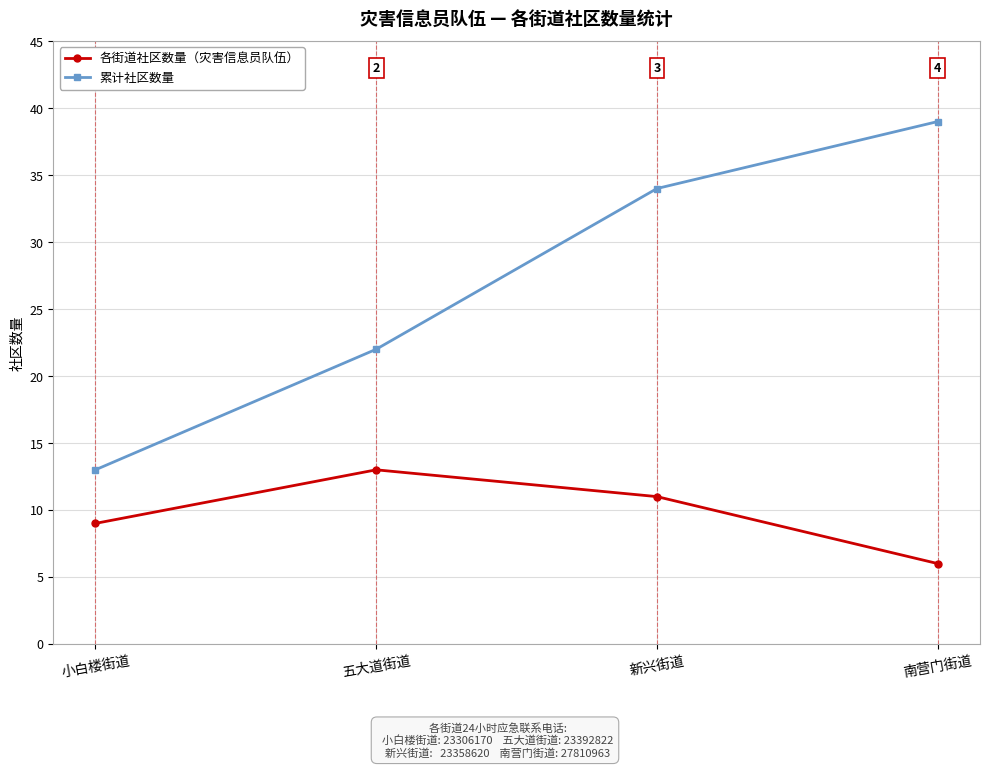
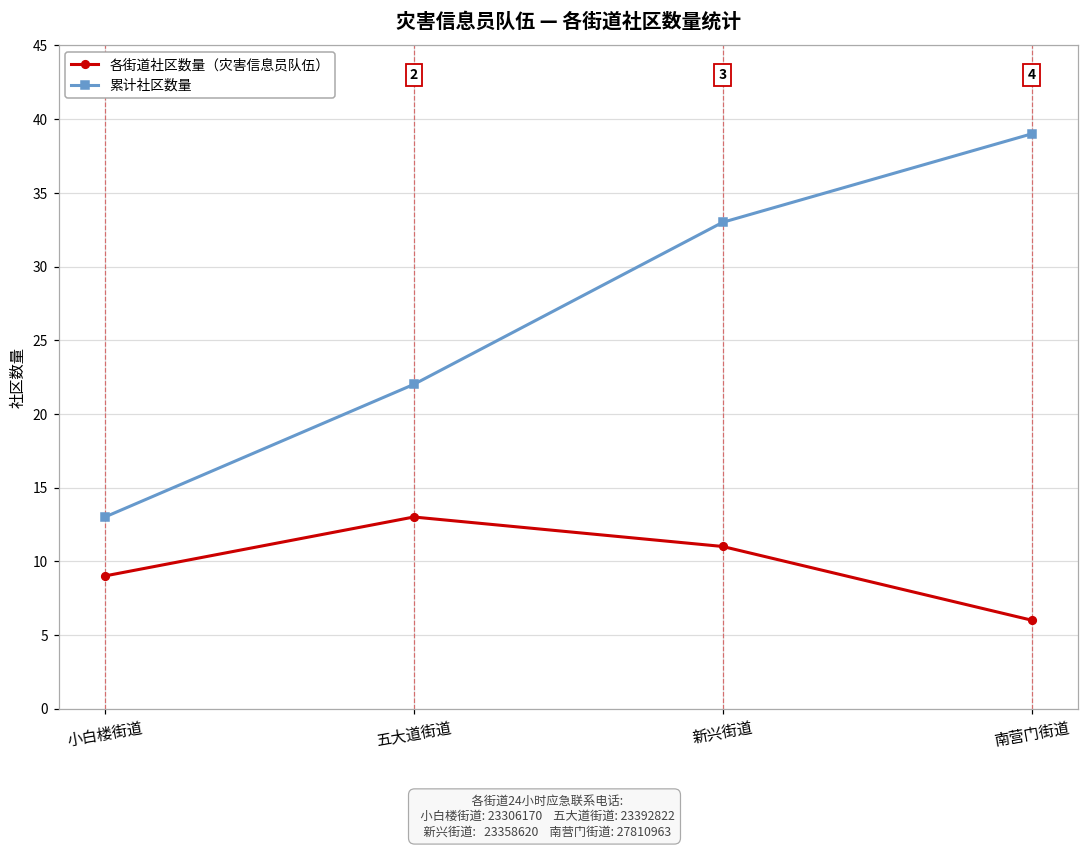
  {
    "累计社区数量": {
      "小白楼街道": 13,
      "五大道街道": 22,
-     "新兴街道": 34,
+     "新兴街道": 33,
      "南营门街道": 39
    }
  }
